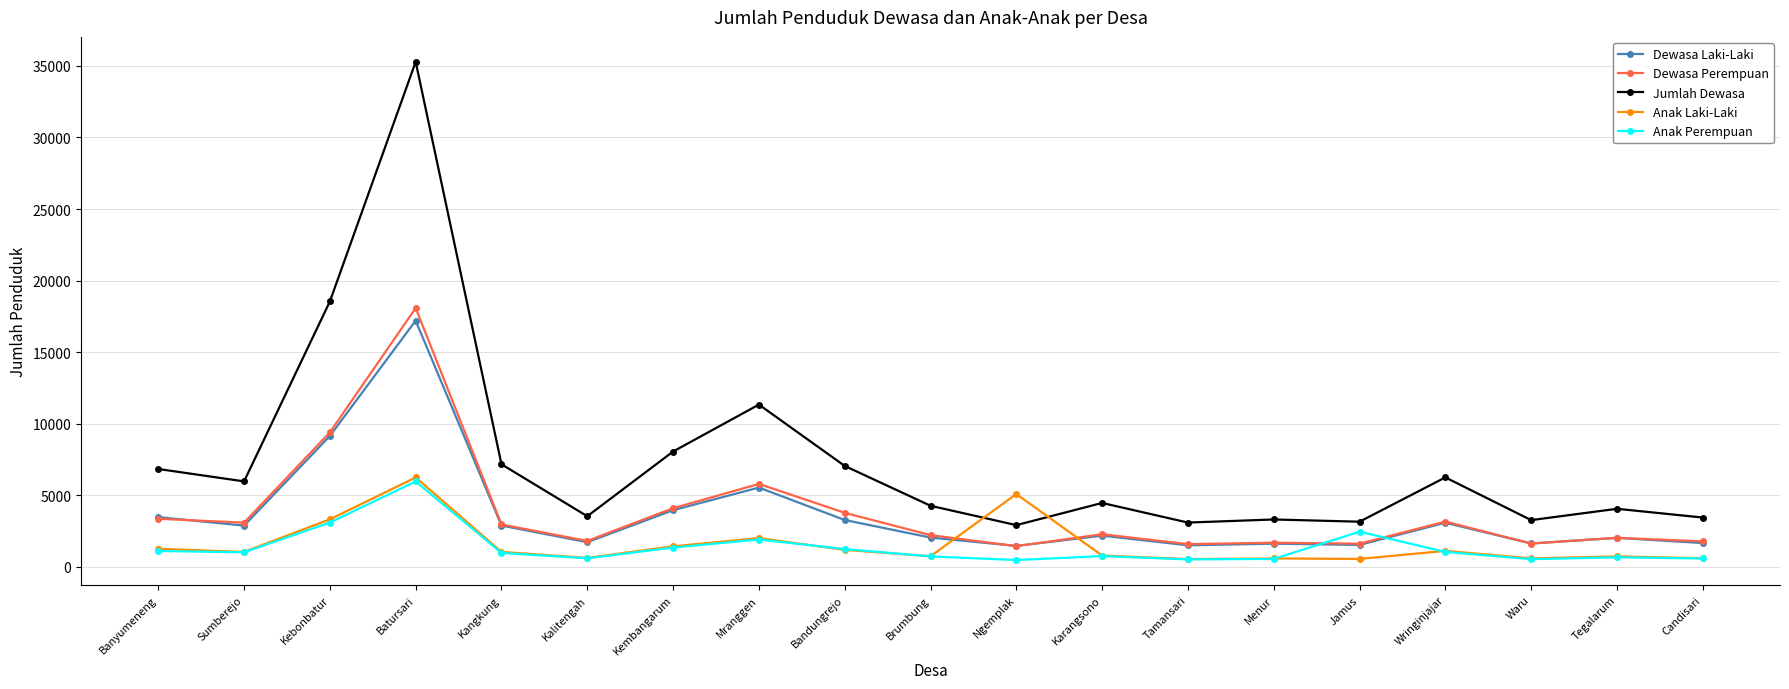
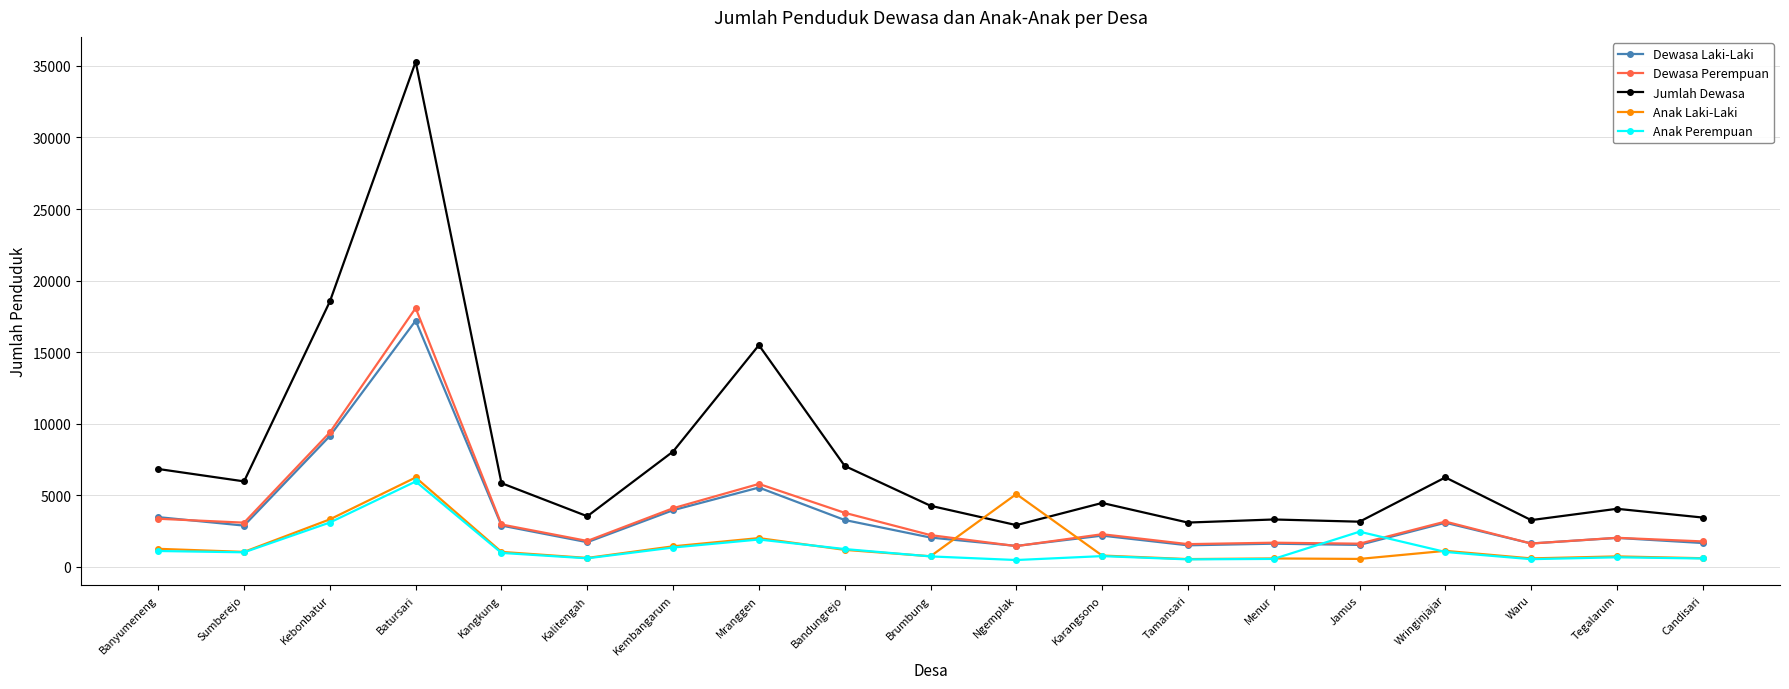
  {
    "Dewasa Laki-Laki": {
      "Sumberejo": 2900,
      "Kebonbatur": 9100,
      "Batursari": 17200,
      "Mranggen": 5500,
      "Bandungrejo": 3300
    },
    "Dewasa Perempuan": {
      "Sumberejo": 3100,
      "Kebonbatur": 9400,
      "Batursari": 18100,
      "Mranggen": 5800,
      "Bandungrejo": 3800
    },
    "Jumlah Dewasa": {
      "Banyumeneng": 6800,
      "Sumberejo": 6000,
      "Kebonbatur": 18500,
      "Batursari": 35300,
-     "Kangkung": 7200,
+     "Kangkung": 5900,
      "Kalitengah": 3500,
      "Kembangarum": 8100,
-     "Mranggen": 11300,
+     "Mranggen": 15500,
      "Bandungrejo": 7100,
      "Brumbung": 4300,
      "Ngemplak": 2900,
      "Karangsono": 4500,
      "Tamansari": 3100,
      "Menur": 3300,
      "Jamus": 3200,
      "Wringinjajar": 6300,
      "Waru": 3300,
      "Tegalarum": 4100,
      "Candisari": 3400
    },
    "Anak Laki-Laki": {
      "Kebonbatur": 3300,
      "Batursari": 6200,
      "Ngemplak": 5100,
      "Jamus": 600
    },
    "Anak Perempuan": {
      "Kebonbatur": 3100,
      "Batursari": 6000,
      "Ngemplak": 500,
      "Jamus": 2500
    }
  }
